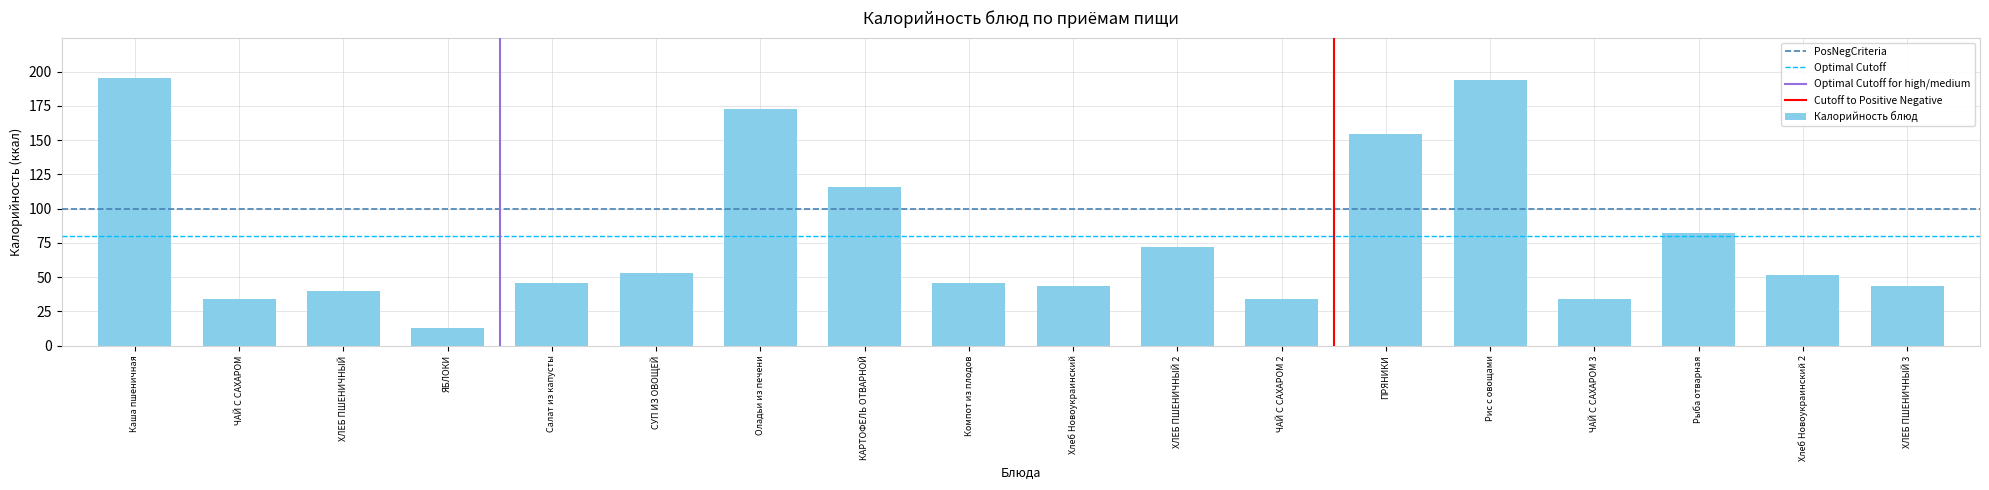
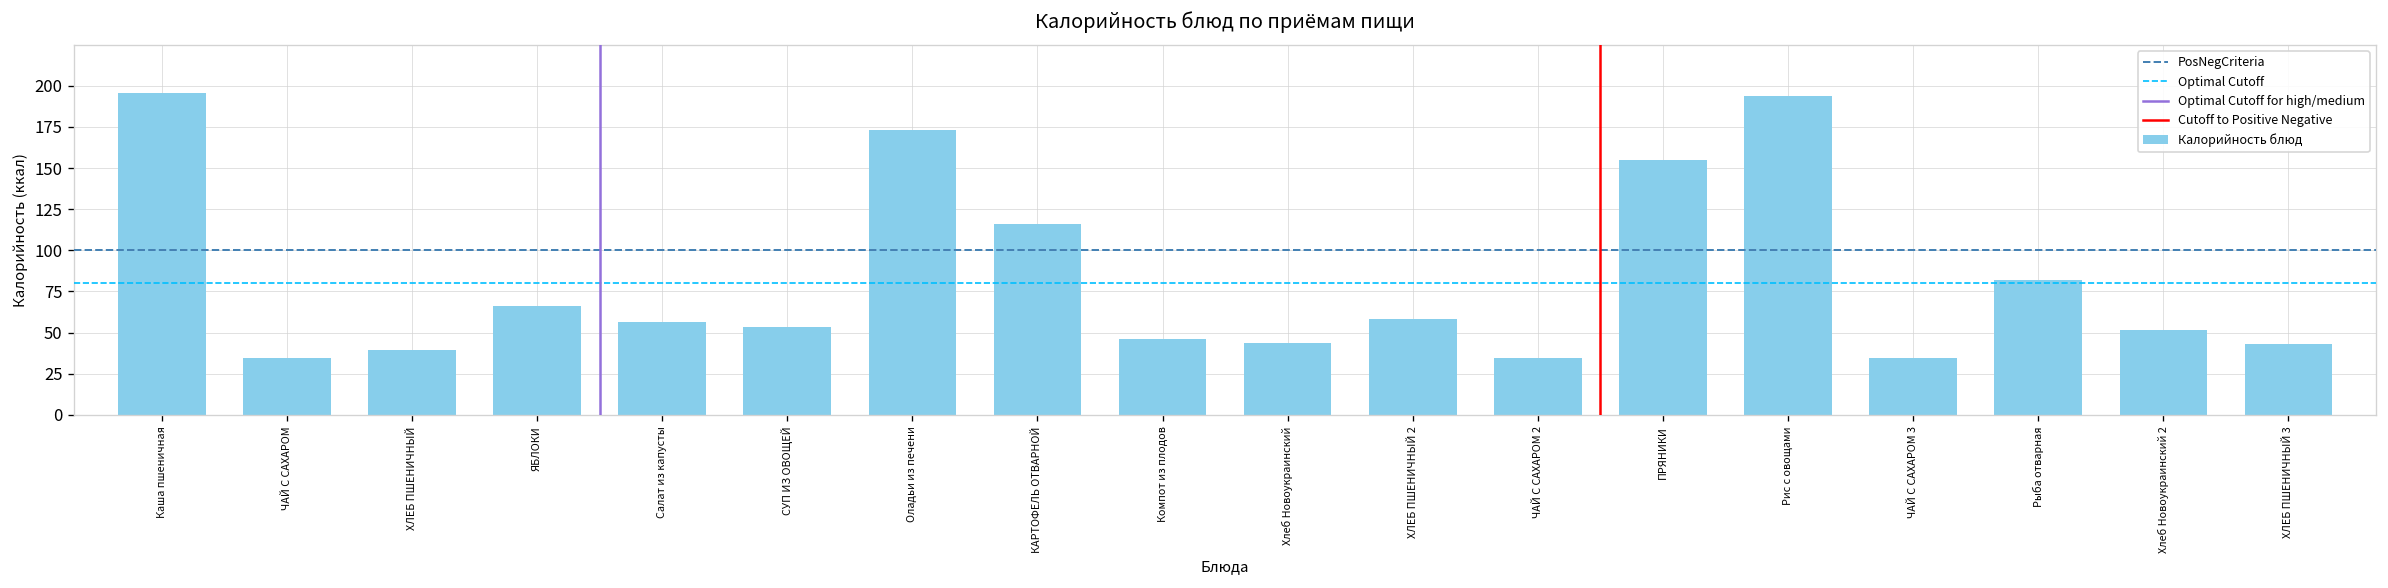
  {
    "Каша пшеничная": 195,
    "ЧАЙ С САХАРОМ": 34,
    "ХЛЕБ ПШЕНИЧНЫЙ": 40,
-   "ЯБЛОКИ": 13,
-   "Салат из капусты": 46,
+   "ЯБЛОКИ": 66,
+   "Салат из капусты": 56,
    "СУП ИЗ ОВОЩЕЙ": 53,
    "Оладьи из печени": 173,
    "КАРТОФЕЛЬ ОТВАРНОЙ": 116,
    "Компот из плодов": 46,
    "Хлеб Новоукраинский": 44,
-   "ХЛЕБ ПШЕНИЧНЫЙ 2": 72,
+   "ХЛЕБ ПШЕНИЧНЫЙ 2": 59,
    "ЧАЙ С САХАРОМ 2": 34,
    "ПРЯНИКИ": 155,
    "Рис с овощами": 194,
    "ЧАЙ С САХАРОМ 3": 34,
    "Рыба отварная": 82,
    "Хлеб Новоукраинский 2": 52,
    "ХЛЕБ ПШЕНИЧНЫЙ 3": 43
  }
